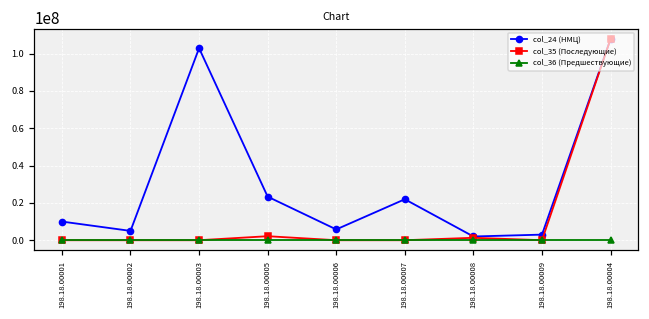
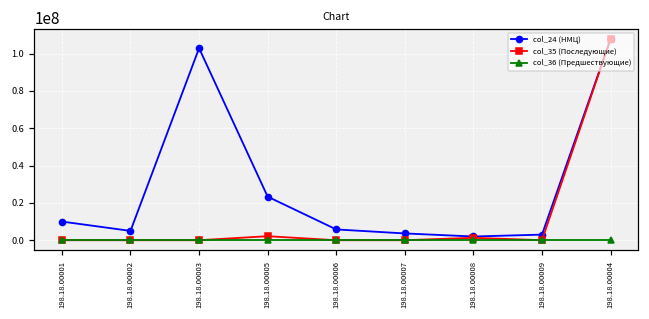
  {
    "col_24 (НМЦ)": {
      "198.18.00001": 10000000,
      "198.18.00002": 5000000,
      "198.18.00003": 103000000,
      "198.18.00005": 23000000,
      "198.18.00006": 6000000,
-     "198.18.00007": 22000000,
+     "198.18.00007": 4000000,
      "198.18.00009": 3000000
    },
    "col_35 (Последующие)": {
      "198.18.00005": 2000000
    },
    "col_36 (Предшествующие)": {
      "198.18.00005": 0,
      "198.18.00004": 0
    }
  }
